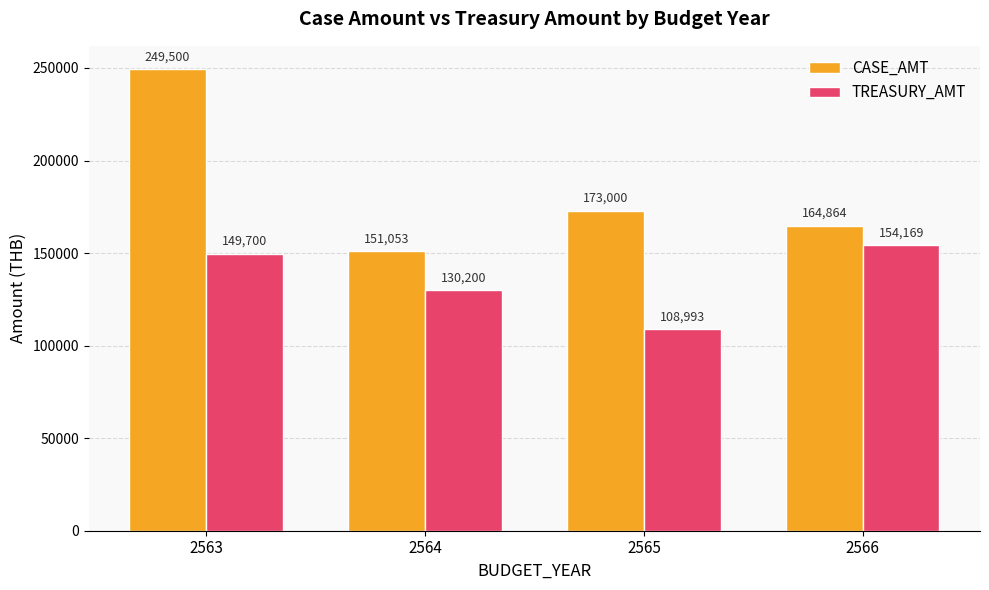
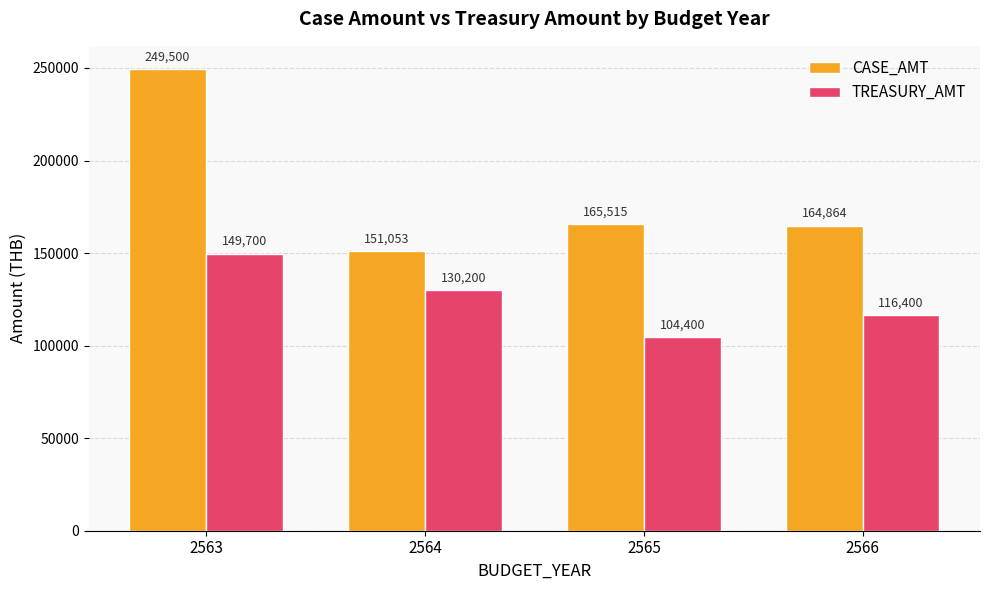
  {
    "CASE_AMT": {
      "2563": "249,500",
      "2564": "151,053",
-     "2565": "173,000",
+     "2565": "165,515",
      "2566": "164,864"
    },
    "TREASURY_AMT": {
      "2563": "149,700",
      "2564": "130,200",
-     "2565": "108,993",
-     "2566": "154,169"
+     "2565": "104,400",
+     "2566": "116,400"
    }
  }
